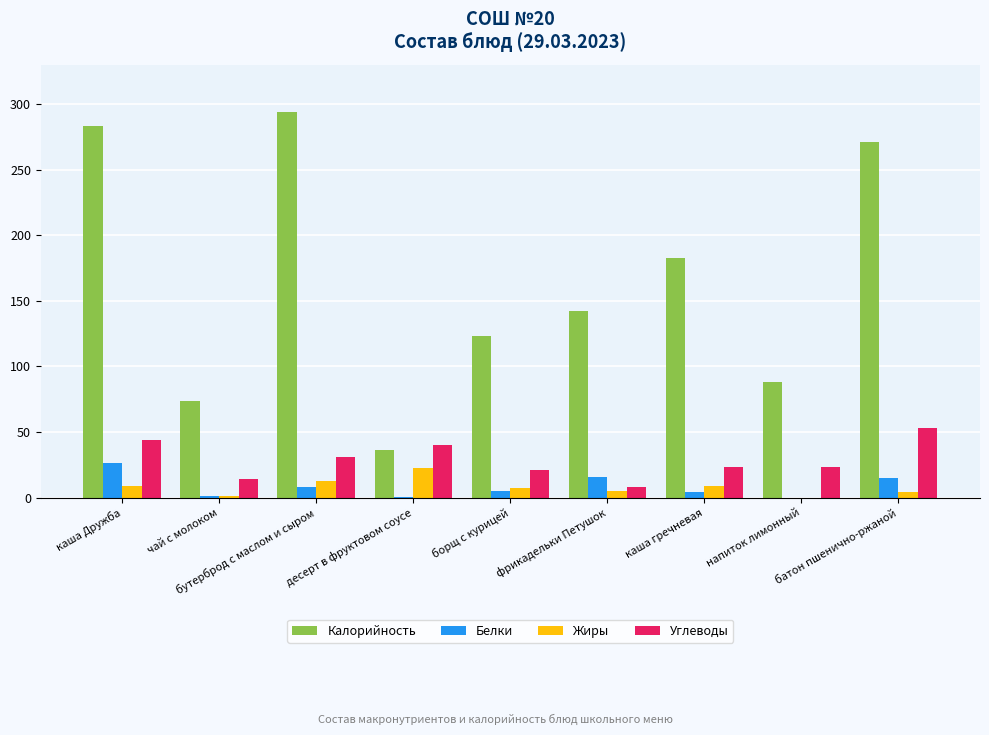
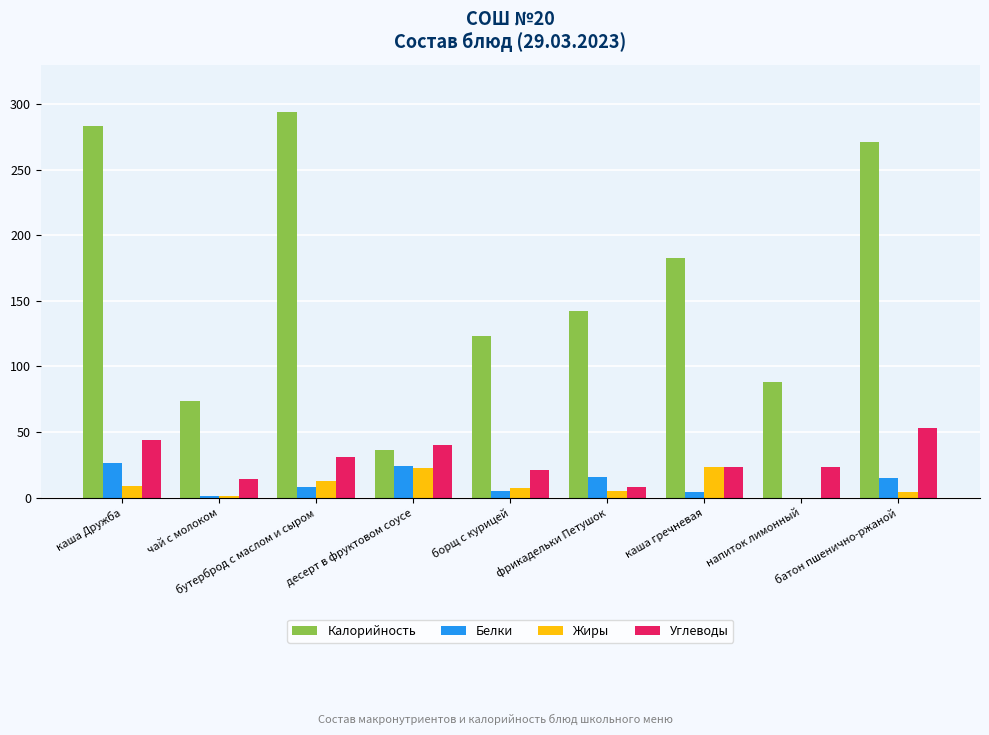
  {
    "Калорийность": {
      "каша Дружба": 283,
      "чай с молоком": 73,
      "бутерброд с маслом и сыром": 294,
      "десерт в фруктовом соусе": 36,
      "борщ с курицей": 123,
      "фрикадельки Петушок": 142,
      "каша гречневая": 183,
      "напиток лимонный": 88,
      "батон пшенично-ржаной": 271
    },
    "Белки": {
      "каша Дружба": 26,
      "бутерброд с маслом и сыром": 8,
-     "десерт в фруктовом соусе": 0,
+     "десерт в фруктовом соусе": 24,
      "борщ с курицей": 5,
      "фрикадельки Петушок": 16,
      "каша гречневая": 4,
      "напиток лимонный": 0,
      "батон пшенично-ржаной": 15
    },
    "Жиры": {
      "каша Дружба": 9,
      "бутерброд с маслом и сыром": 13,
      "десерт в фруктовом соусе": 22,
      "борщ с курицей": 7,
      "фрикадельки Петушок": 5,
-     "каша гречневая": 9,
+     "каша гречневая": 23,
      "напиток лимонный": 0,
      "батон пшенично-ржаной": 4
    },
    "Углеводы": {
      "каша Дружба": 44,
      "чай с молоком": 14,
      "бутерброд с маслом и сыром": 31,
      "десерт в фруктовом соусе": 40,
      "борщ с курицей": 21,
      "фрикадельки Петушок": 8,
      "каша гречневая": 23,
      "напиток лимонный": 23,
      "батон пшенично-ржаной": 53
    }
  }
